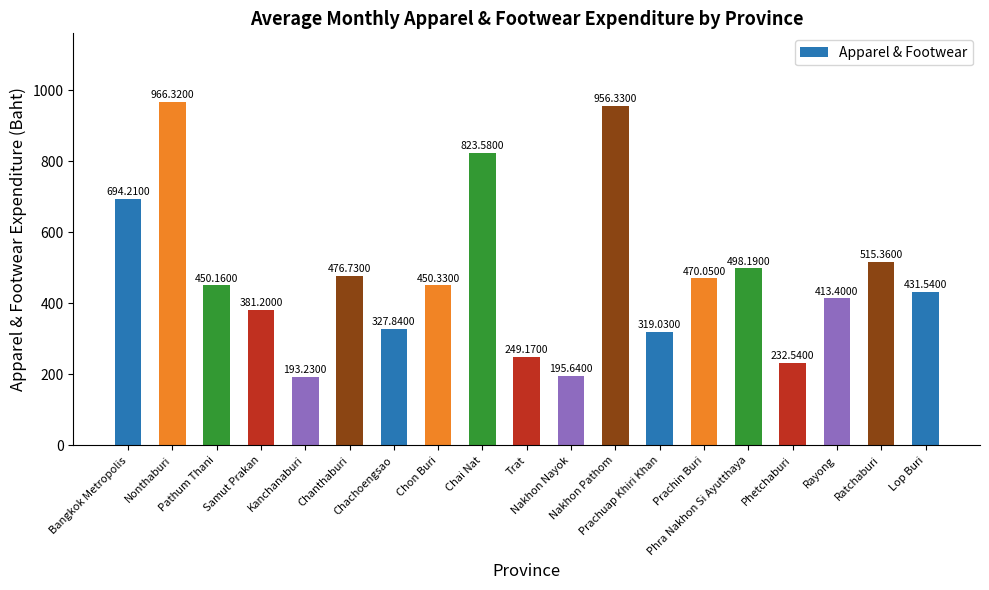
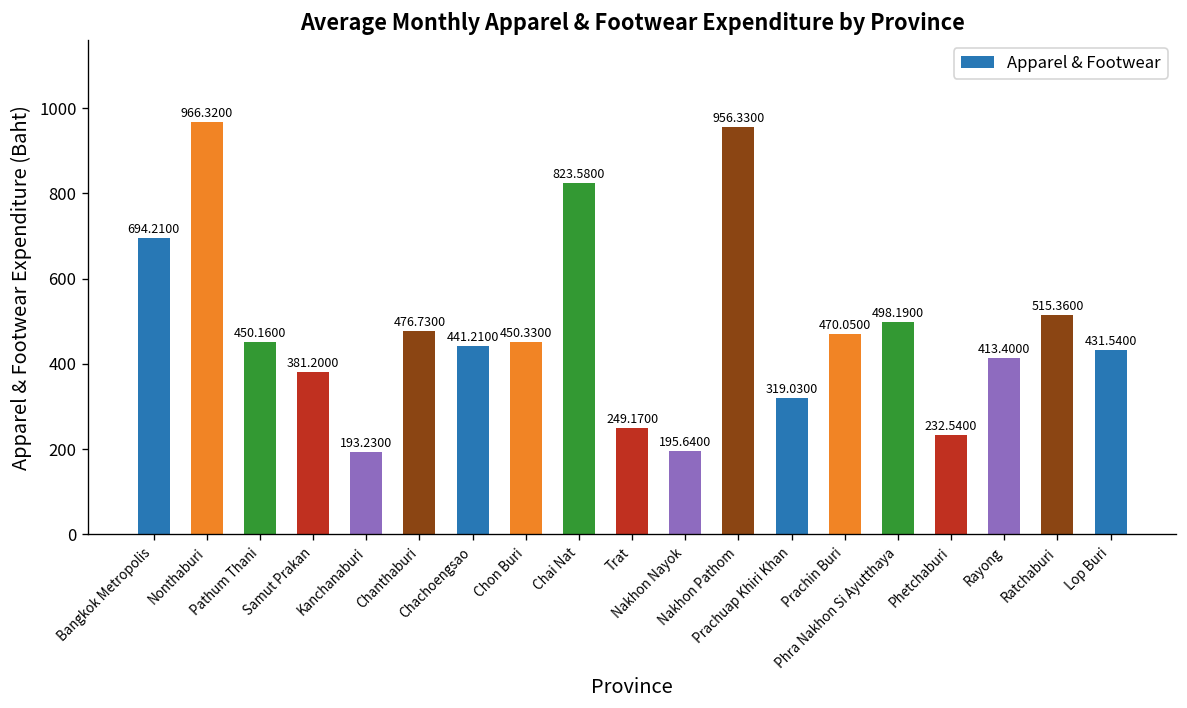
  {
    "Bangkok Metropolis": 694.2100,
    "Nonthaburi": 966.3200,
    "Pathum Thani": 450.1600,
    "Samut Prakan": 381.2000,
    "Kanchanaburi": 193.2300,
    "Chanthaburi": 476.7300,
-   "Chachoengsao": 327.8400,
+   "Chachoengsao": 441.2100,
    "Chon Buri": 450.3300,
    "Chai Nat": 823.5800,
    "Trat": 249.1700,
    "Nakhon Nayok": 195.6400,
    "Nakhon Pathom": 956.3300,
    "Prachuap Khiri Khan": 319.0300,
    "Prachin Buri": 470.0500,
    "Phra Nakhon Si Ayutthaya": 498.1900,
    "Phetchaburi": 232.5400,
    "Rayong": 413.4000,
    "Ratchaburi": 515.3600,
    "Lop Buri": 431.5400
  }
